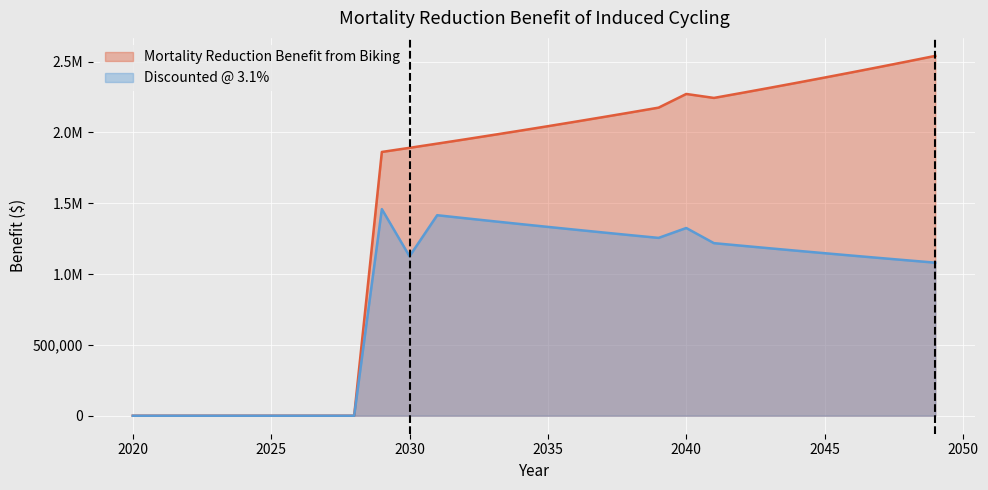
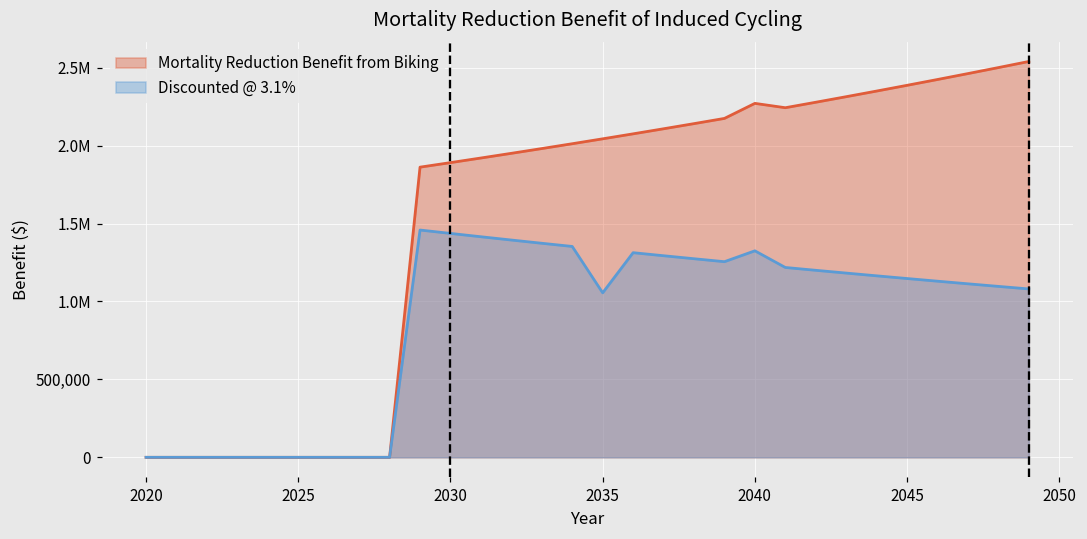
  {
    "Mortality Reduction Benefit from Biking": {
      "2030": "1,890,000",
      "2035": "2,040,000",
      "2040": "2,270,000",
      "2045": "2,390,000"
    },
    "Discounted @ 3.1%": {
-     "2030": "1,130,000",
-     "2035": "1,330,000",
+     "2030": "1,440,000",
+     "2035": "1,060,000",
      "2040": "1,320,000",
      "2045": "1,150,000"
    }
  }
